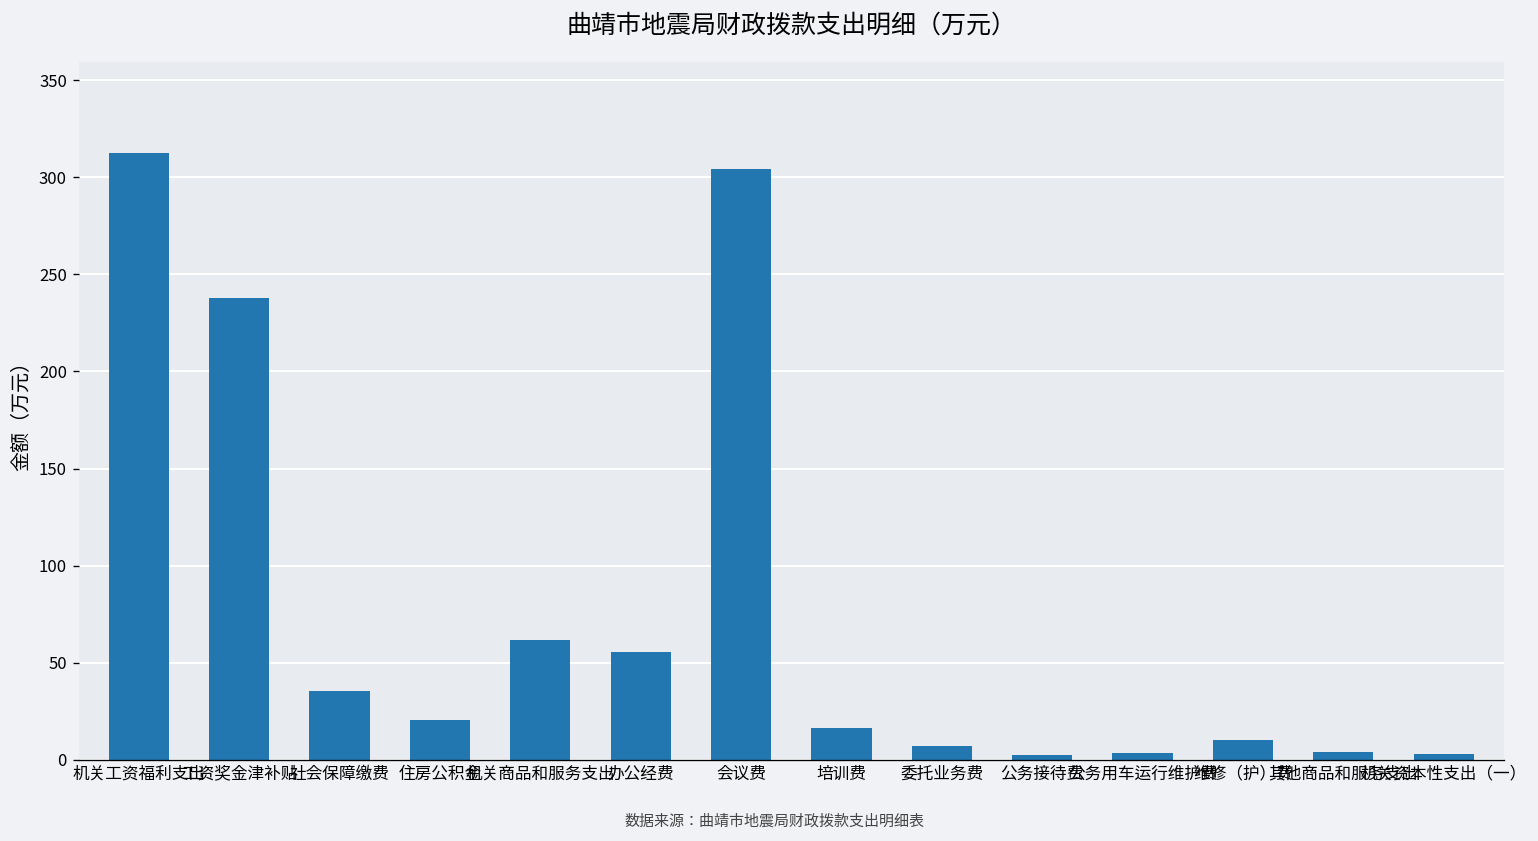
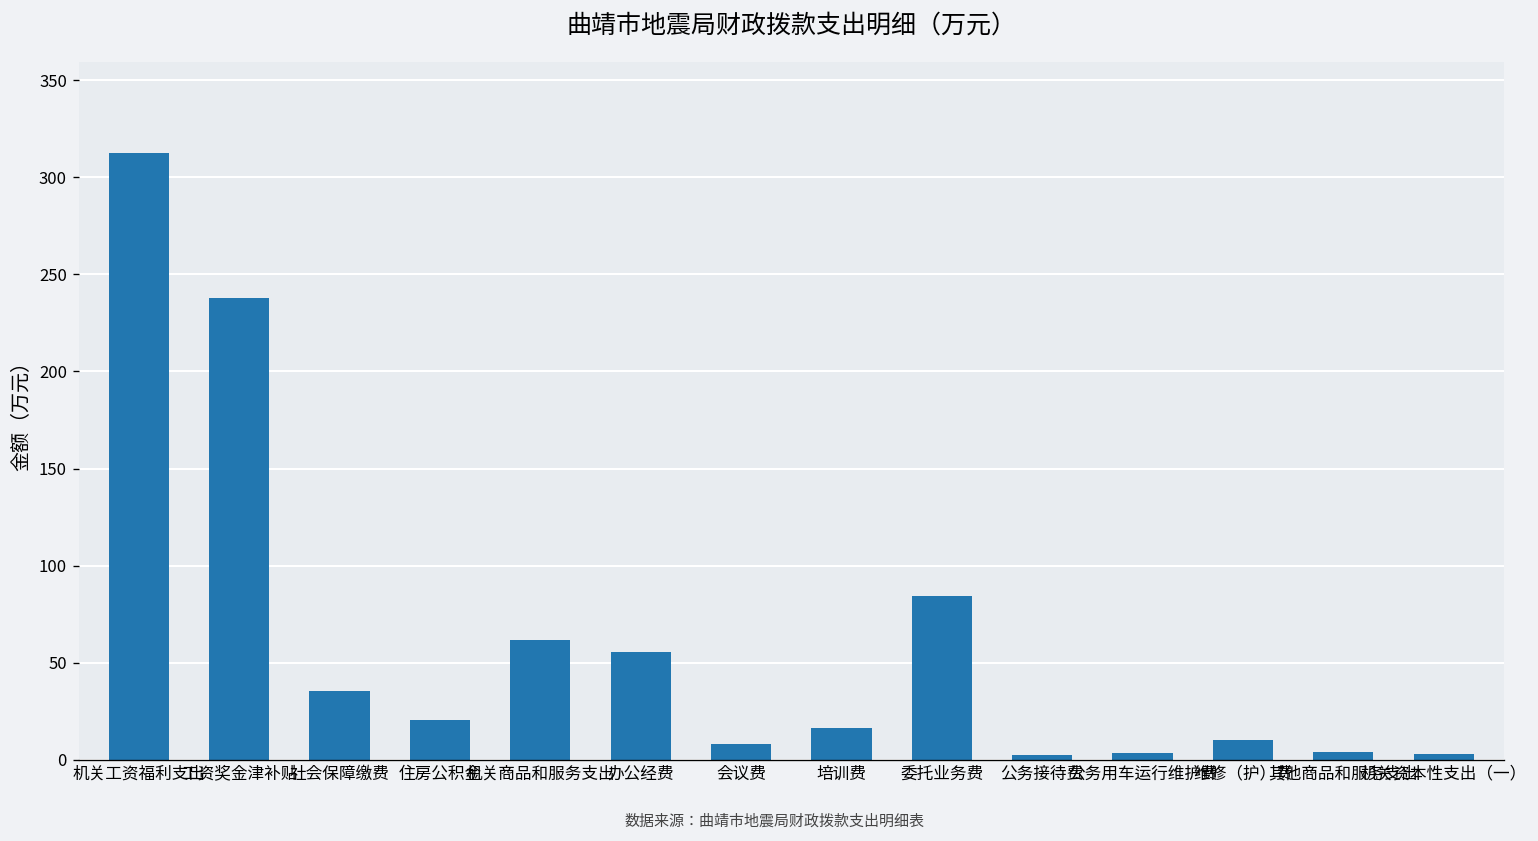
  {
    "社会保障缴费": 35,
    "机关商品和服务支出": 62,
    "办公经费": 55,
-   "会议费": 304,
+   "会议费": 8,
    "培训费": 16,
-   "委托业务费": 7
+   "委托业务费": 84
  }
